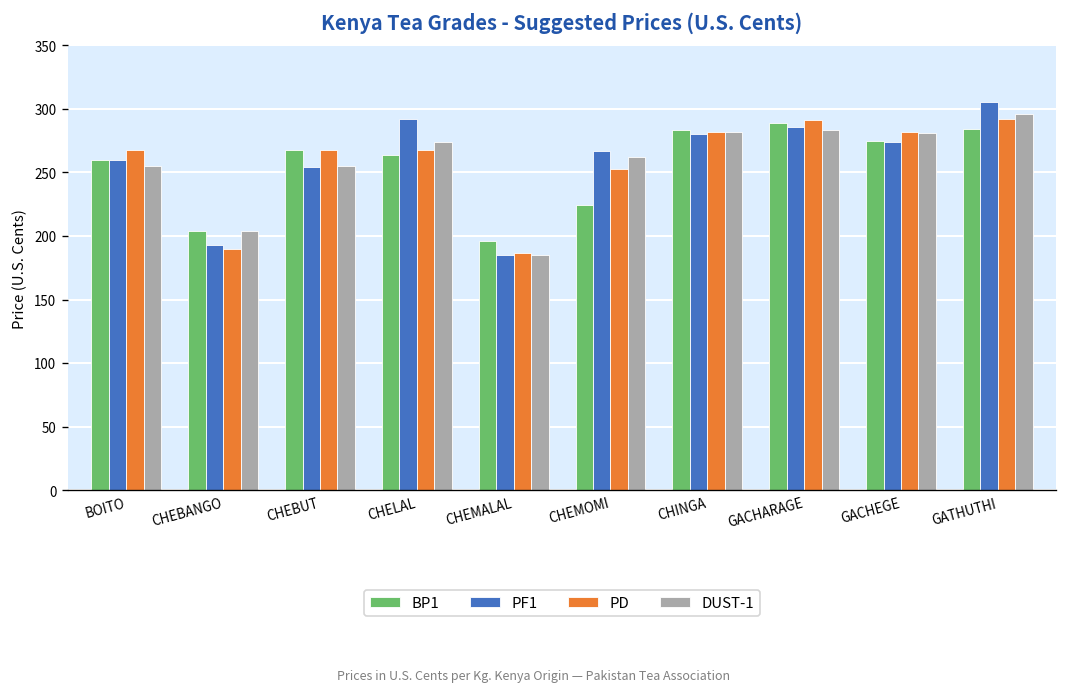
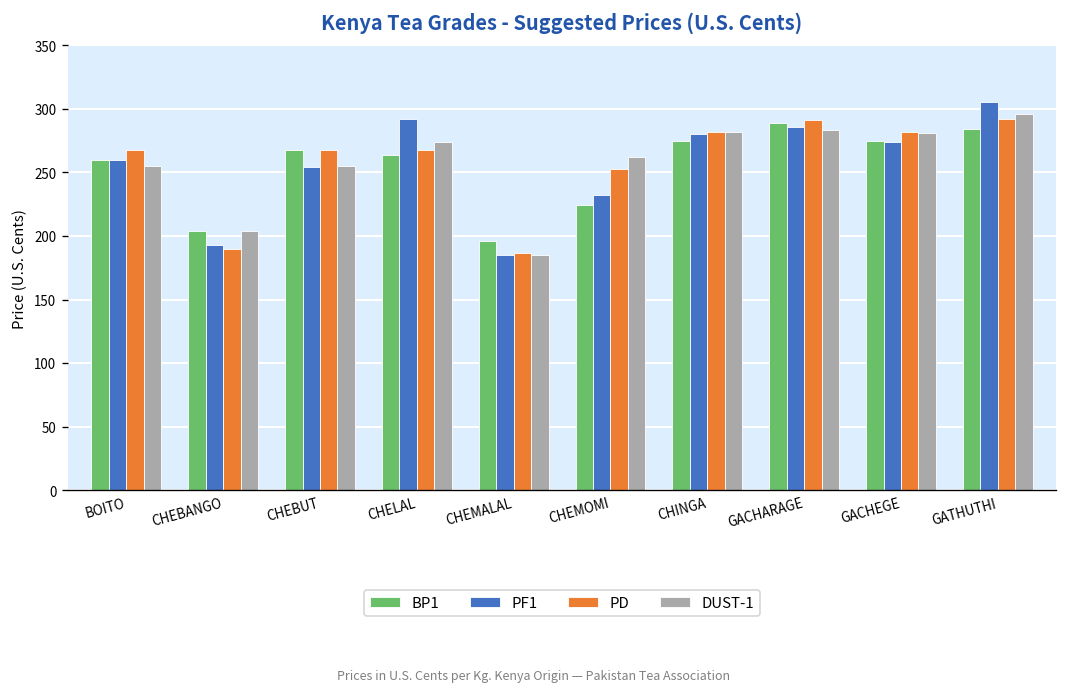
  {
    "BP1": {
      "BOITO": 260,
      "CHEBANGO": 204,
      "CHEBUT": 268,
      "CHELAL": 264,
      "CHEMALAL": 196,
      "CHEMOMI": 224,
-     "CHINGA": 283,
+     "CHINGA": 275,
      "GACHARAGE": 289,
      "GACHEGE": 275,
      "GATHUTHI": 284
    },
    "PF1": {
      "BOITO": 260,
      "CHEBANGO": 193,
      "CHEBUT": 254,
      "CHELAL": 292,
      "CHEMALAL": 185,
-     "CHEMOMI": 267,
+     "CHEMOMI": 232,
      "CHINGA": 280,
      "GACHARAGE": 286,
      "GACHEGE": 274,
      "GATHUTHI": 305
    },
    "PD": {
      "BOITO": 268,
      "CHEBANGO": 190,
      "CHEBUT": 268,
      "CHELAL": 268,
      "CHEMALAL": 187,
      "CHEMOMI": 253,
      "CHINGA": 282,
      "GACHARAGE": 291,
      "GACHEGE": 282,
      "GATHUTHI": 292
    },
    "DUST-1": {
      "BOITO": 255,
      "CHEBANGO": 204,
      "CHEBUT": 255,
      "CHELAL": 274,
      "CHEMALAL": 185,
      "CHEMOMI": 262,
      "CHINGA": 282,
      "GACHARAGE": 283,
      "GACHEGE": 281,
      "GATHUTHI": 296
    }
  }
